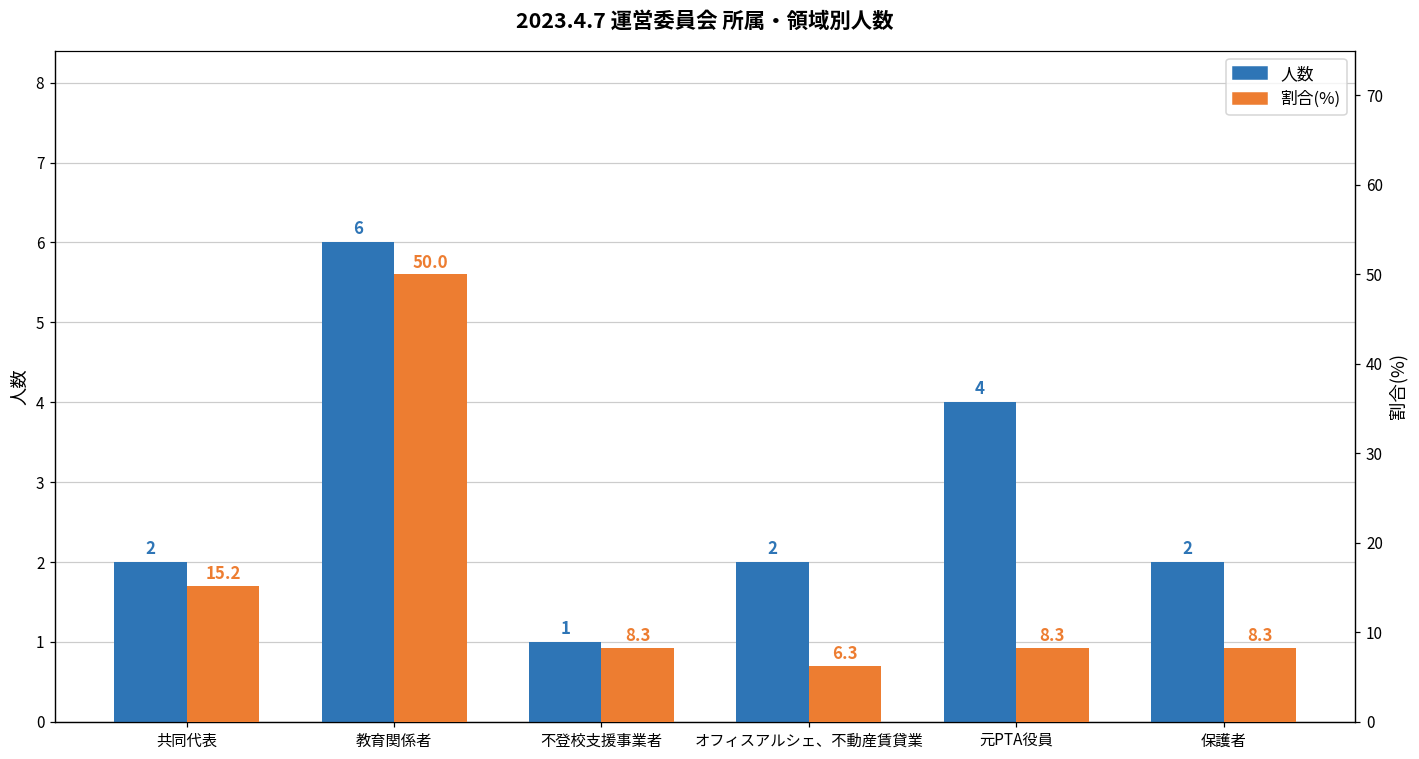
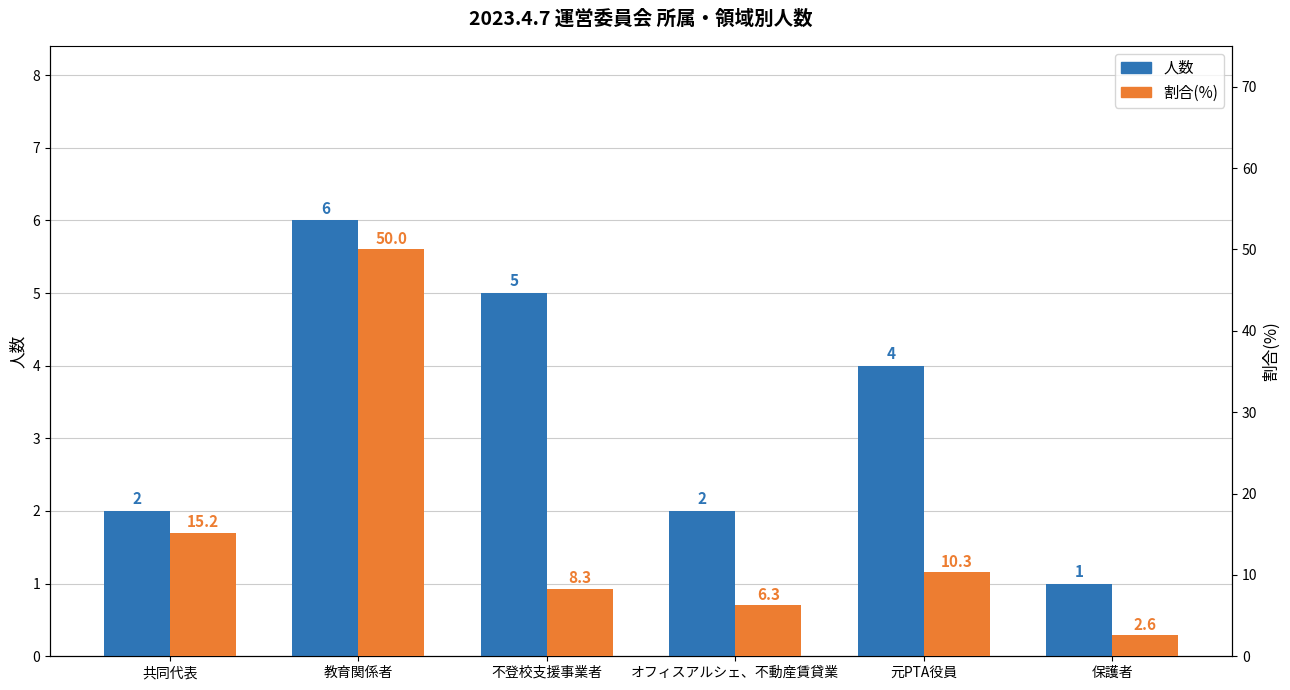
  {
    "人数": {
      "共同代表": 2,
      "教育関係者": 6,
-     "不登校支援事業者": 1,
+     "不登校支援事業者": 5,
      "オフィスアルシェ、不動産賃貸業": 2,
      "元PTA役員": 4,
-     "保護者": 2
+     "保護者": 1
    },
    "割合(%)": {
      "共同代表": 15.2,
      "教育関係者": 50.0,
      "不登校支援事業者": 8.3,
      "オフィスアルシェ、不動産賃貸業": 6.3,
-     "元PTA役員": 8.3,
-     "保護者": 8.3
+     "元PTA役員": 10.3,
+     "保護者": 2.6
    }
  }
